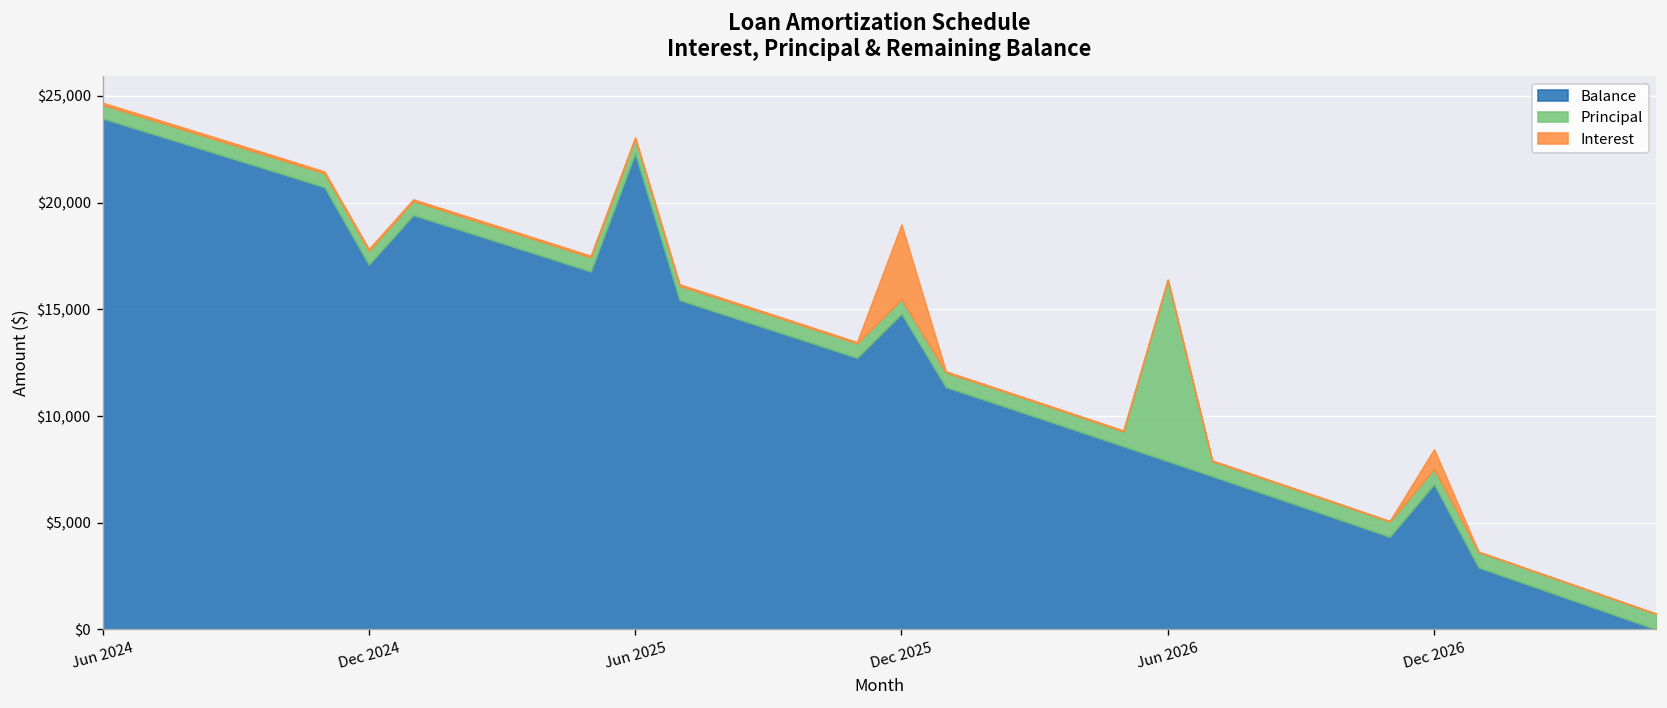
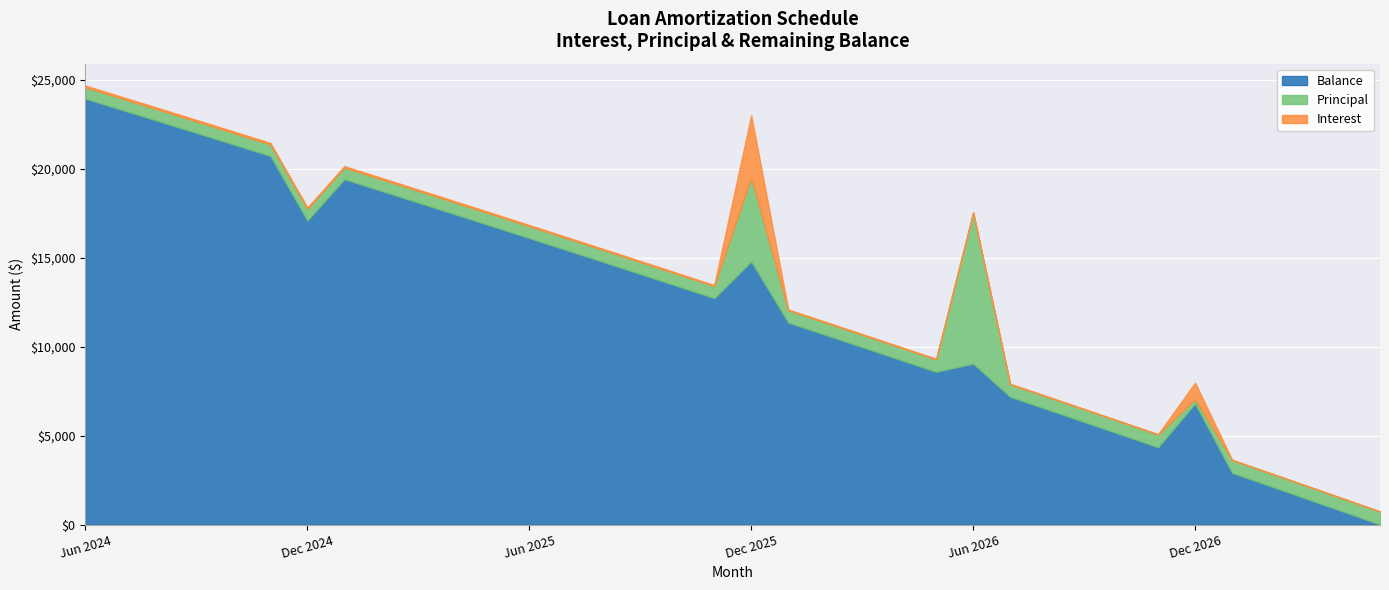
  {
    "Balance": {
      "Jun 2024": "$23,900",
      "Dec 2024": "$17,100",
-     "Jun 2025": "$22,300",
+     "Jun 2025": "$16,100",
      "Dec 2025": "$14,800",
-     "Jun 2026": "$7,900",
+     "Jun 2026": "$9,000",
      "Dec 2026": "$6,800"
    },
    "Principal": {
-     "Dec 2025": "$700",
-     "Dec 2026": "$700"
+     "Dec 2025": "$4,700",
+     "Dec 2026": "$200"
    },
    "Interest": {
      "Dec 2025": "$3,500",
      "Dec 2026": "$900"
    }
  }
